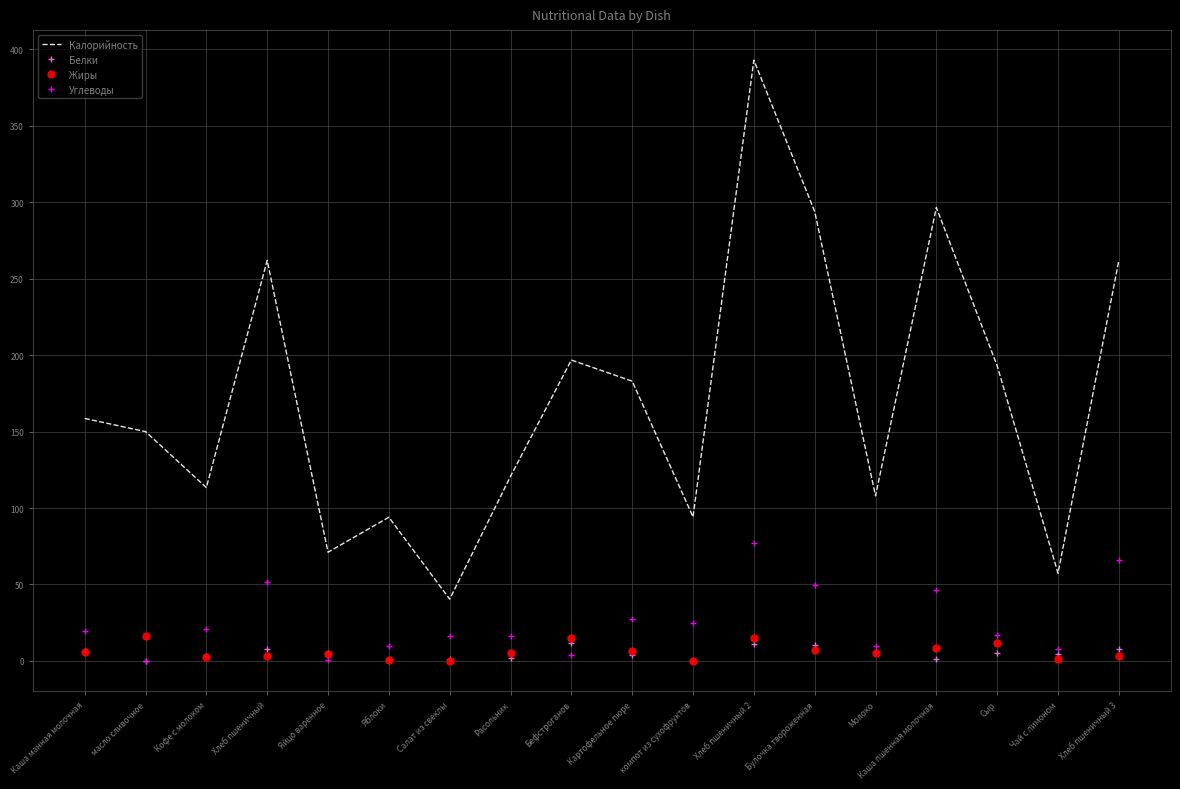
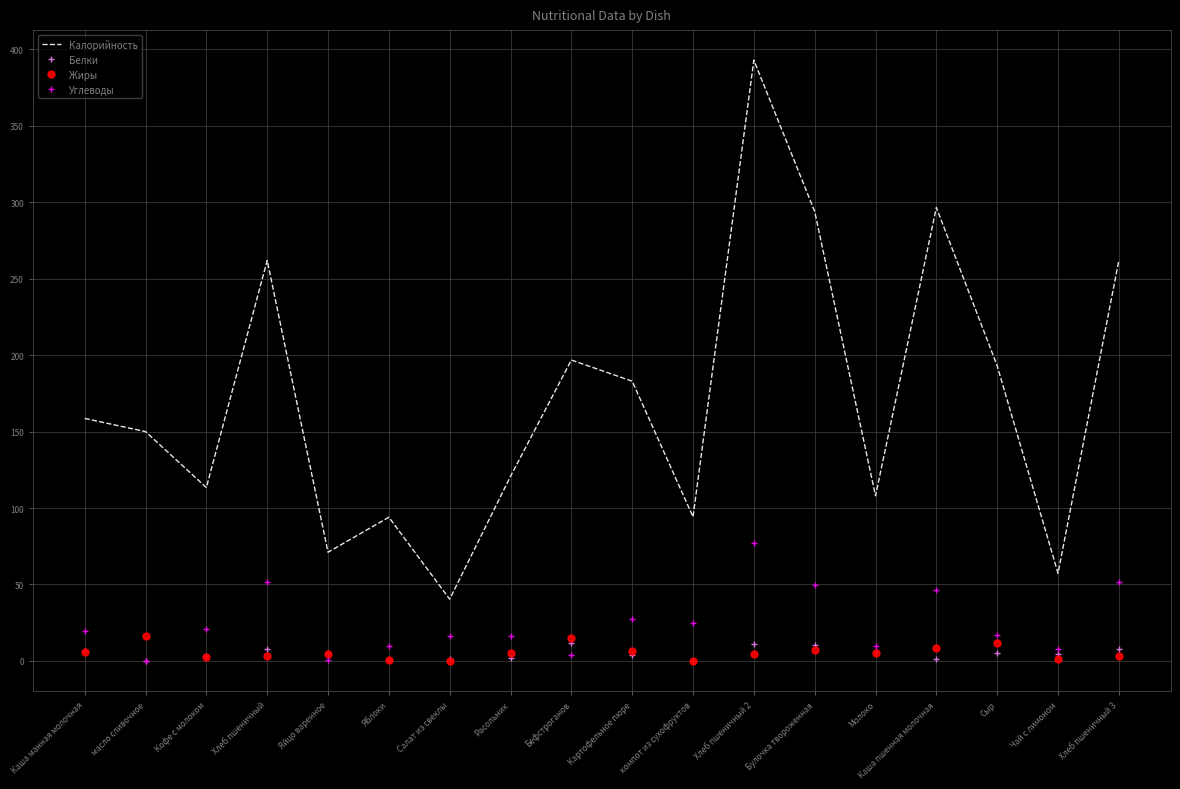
  {
    "Калорийность": {
      "Каша манная молочная": 159,
      "масло сливочное": 150,
      "Кофе с молоком": 113,
      "Хлеб пшеничный": 262,
      "Яйцо варенное": 71,
      "Яблоки": 94,
      "Салат из свеклы": 40,
      "Расольник": 121,
      "Бефстроганов": 197,
      "Картофельное пюре": 183,
      "компот из сухофруктов": 94,
      "Хлеб пшеничный 2": 393,
      "Булочка твороженная": 294,
      "Молоко": 108,
      "Каша пшенная молочная": 297,
      "Сыр": 193,
      "Чай с лимоном": 57,
      "Хлеб пшеничный 3": 262
    },
    "Белки": {
      "Хлеб пшеничный": 8,
      "Расольник": 2,
      "Бефстроганов": 12,
      "Картофельное пюре": 4,
      "Хлеб пшеничный 2": 11,
      "Булочка твороженная": 10,
      "Каша пшенная молочная": 1,
      "Сыр": 5,
      "Чай с лимоном": 5,
      "Хлеб пшеничный 3": 8
    },
    "Жиры": {
      "масло сливочное": 16,
      "Хлеб пшеничный": 3,
      "Расольник": 5,
      "Бефстроганов": 15,
      "Картофельное пюре": 6,
-     "Хлеб пшеничный 2": 15,
+     "Хлеб пшеничный 2": 4,
      "Булочка твороженная": 7,
      "Каша пшенная молочная": 8,
      "Сыр": 12,
      "Чай с лимоном": 1,
      "Хлеб пшеничный 3": 3
    },
    "Углеводы": {
      "Каша манная молочная": 20,
      "Кофе с молоком": 21,
      "Хлеб пшеничный": 51,
      "Яйцо варенное": 0,
      "Яблоки": 10,
      "Салат из свеклы": 16,
      "Расольник": 17,
      "Бефстроганов": 4,
      "Картофельное пюре": 27,
      "компот из сухофруктов": 25,
      "Хлеб пшеничный 2": 77,
      "Булочка твороженная": 50,
      "Молоко": 10,
      "Каша пшенная молочная": 46,
      "Сыр": 17,
      "Чай с лимоном": 8,
-     "Хлеб пшеничный 3": 66
+     "Хлеб пшеничный 3": 51
    }
  }
